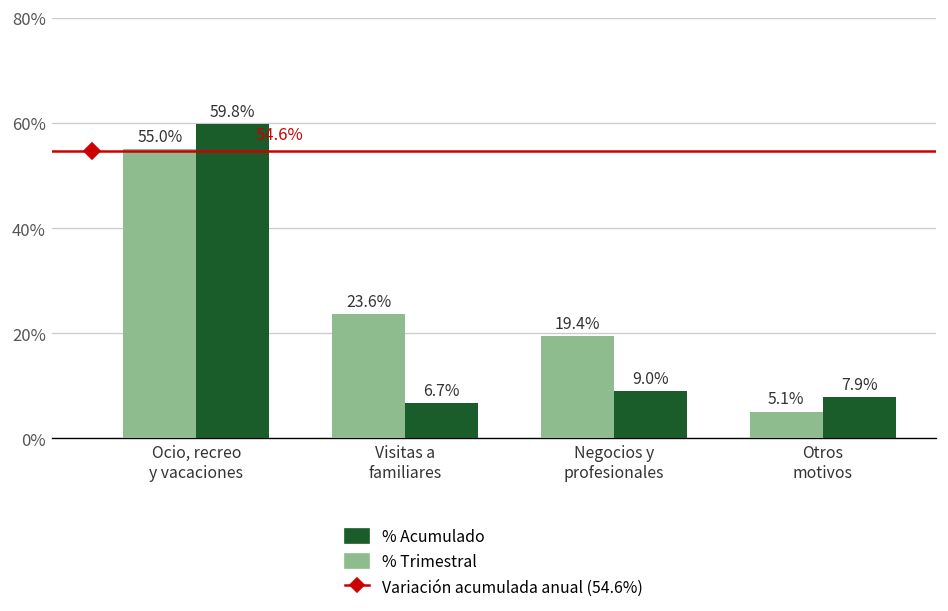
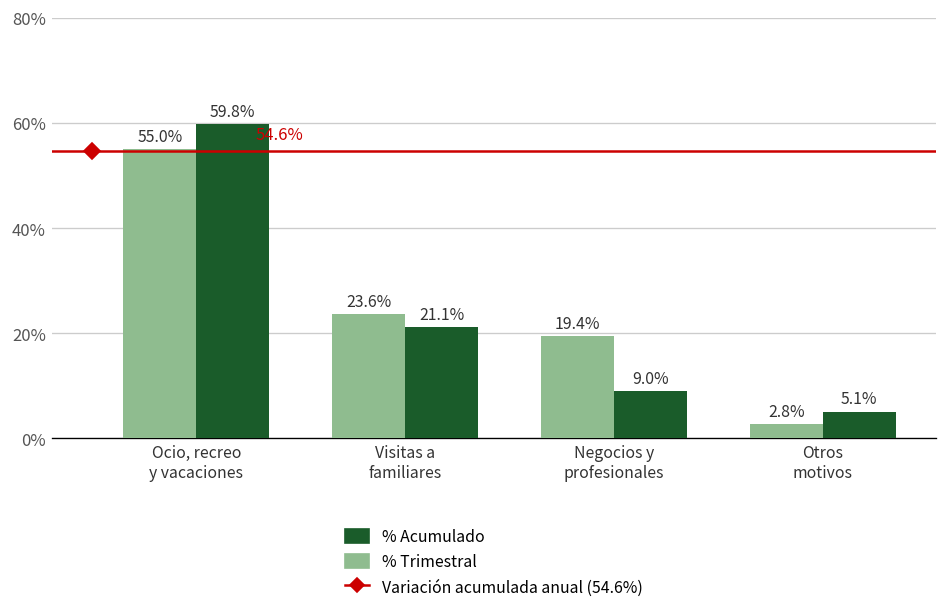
  {
    "% Trimestral": {
      "Ocio, recreo y vacaciones": "55.0%",
      "Visitas a familiares": "23.6%",
      "Negocios y profesionales": "19.4%",
-     "Otros motivos": "5.1%"
+     "Otros motivos": "2.8%"
    },
    "% Acumulado": {
      "Ocio, recreo y vacaciones": "59.8%",
-     "Visitas a familiares": "6.7%",
+     "Visitas a familiares": "21.1%",
      "Negocios y profesionales": "9.0%",
-     "Otros motivos": "7.9%"
+     "Otros motivos": "5.1%"
    }
  }
